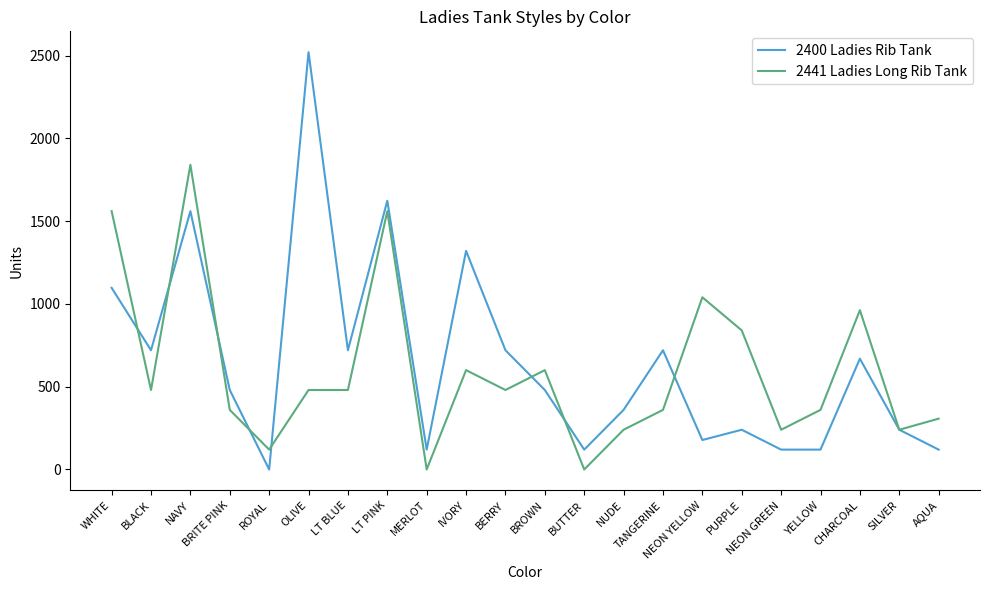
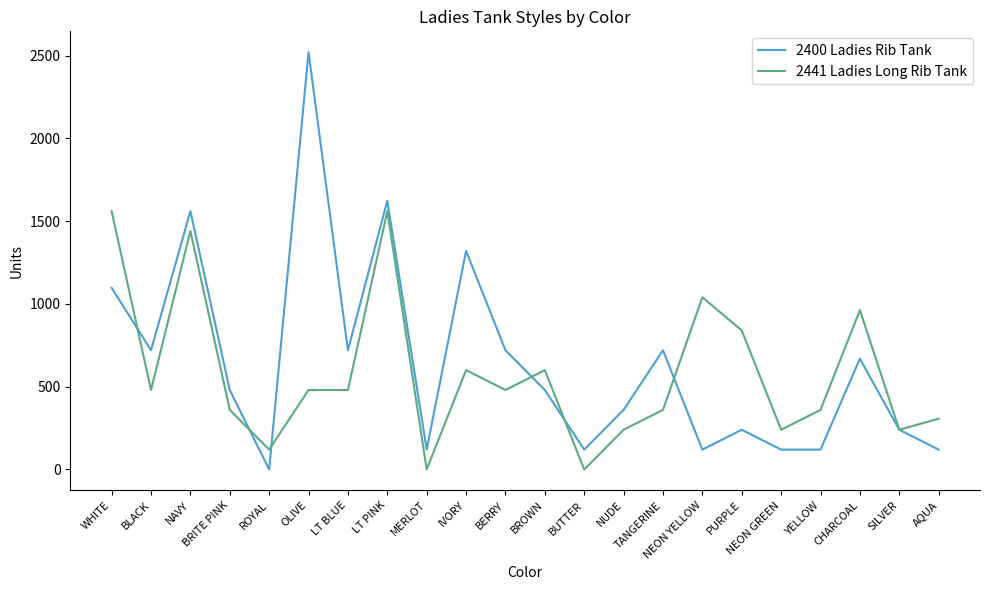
  {
    "2400 Ladies Rib Tank": {
      "WHITE": 1100,
      "BLACK": 720,
      "NAVY": 1560,
      "BRITE PINK": 480,
      "ROYAL": 0,
      "OLIVE": 2520,
      "LT BLUE": 720,
      "LT PINK": 1620,
      "MERLOT": 120,
      "IVORY": 1320,
      "BERRY": 720,
      "BROWN": 480,
      "BUTTER": 120,
      "NUDE": 360,
      "TANGERINE": 720,
-     "NEON YELLOW": 180,
+     "NEON YELLOW": 120,
      "PURPLE": 240,
      "NEON GREEN": 120,
      "YELLOW": 120,
      "CHARCOAL": 670,
      "AQUA": 120
    },
    "2441 Ladies Long Rib Tank": {
      "WHITE": 1560,
      "BLACK": 480,
-     "NAVY": 1840,
+     "NAVY": 1440,
      "BRITE PINK": 360,
      "ROYAL": 120,
      "OLIVE": 480,
      "LT BLUE": 480,
      "LT PINK": 1560,
      "MERLOT": 0,
      "IVORY": 600,
      "BERRY": 480,
      "BROWN": 600,
      "BUTTER": 0,
      "NUDE": 240,
      "TANGERINE": 360,
      "NEON YELLOW": 1040,
      "PURPLE": 840,
      "NEON GREEN": 240,
      "YELLOW": 360,
      "CHARCOAL": 960,
      "AQUA": 310
    }
  }
